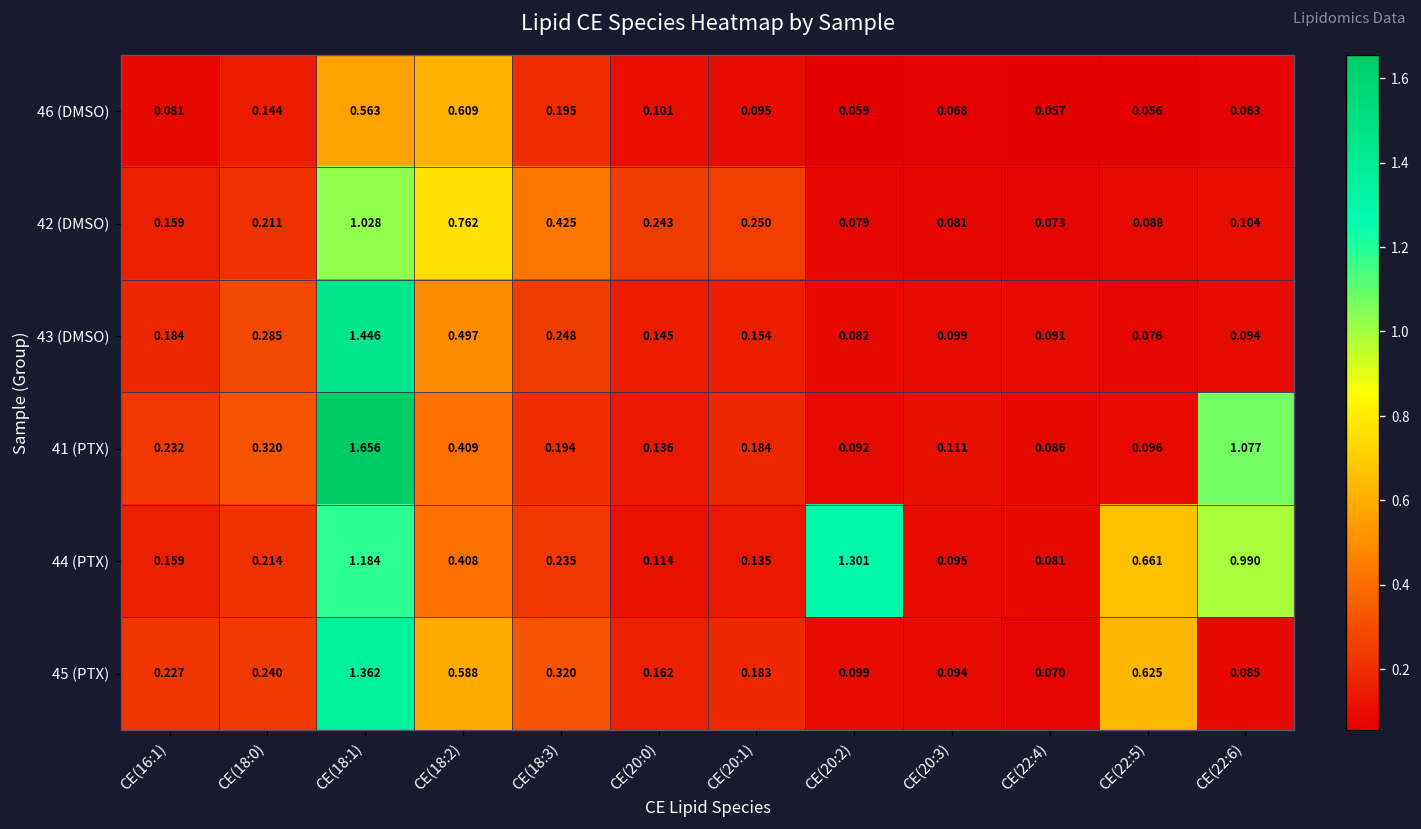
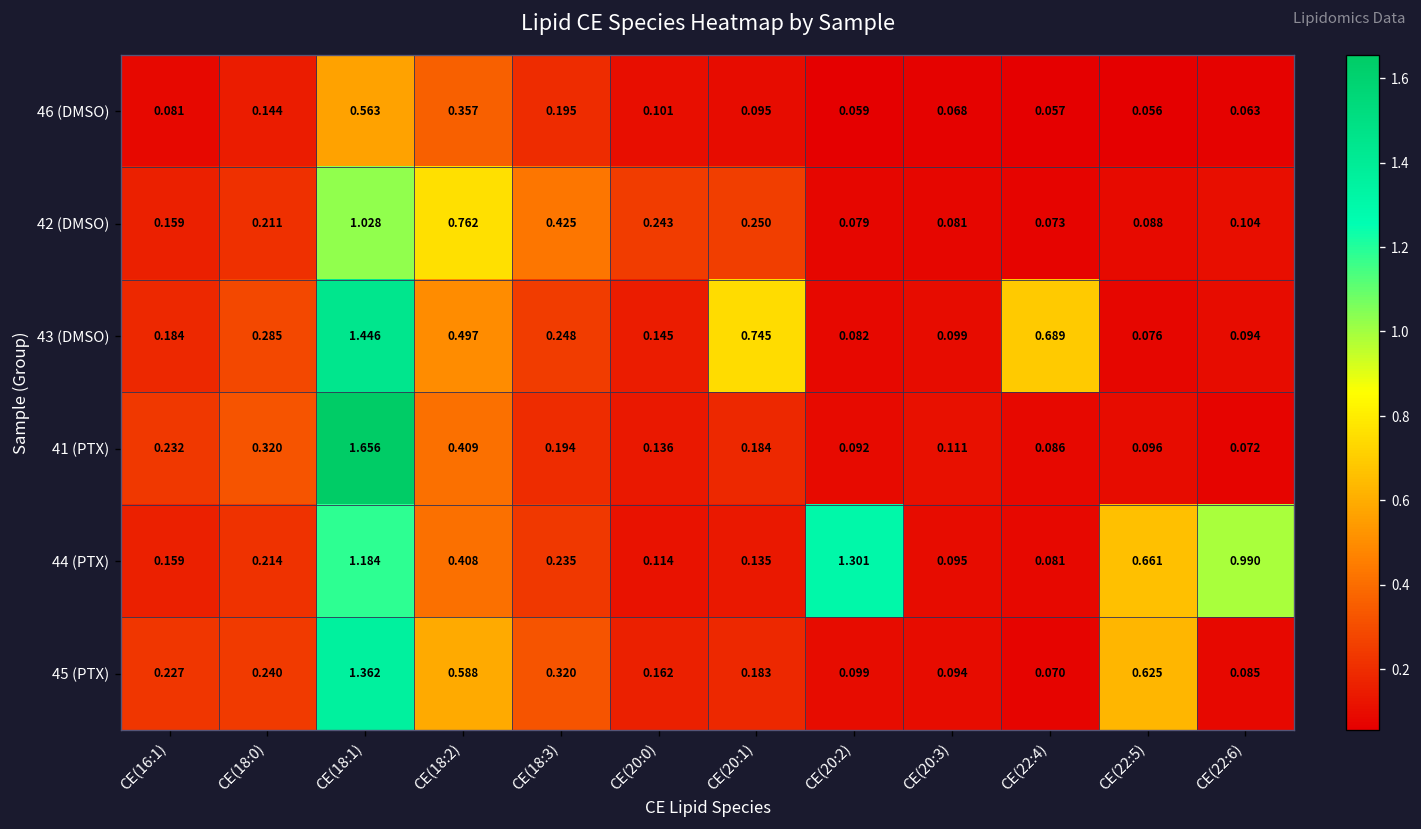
  {
    "46 (DMSO)": {
      "CE(16:1)": 0.081,
      "CE(18:0)": 0.144,
      "CE(18:1)": 0.563,
-     "CE(18:2)": 0.609,
+     "CE(18:2)": 0.357,
      "CE(18:3)": 0.195,
      "CE(20:0)": 0.101,
      "CE(20:1)": 0.095,
      "CE(20:2)": 0.059,
      "CE(20:3)": 0.068,
      "CE(22:4)": 0.057,
      "CE(22:5)": 0.056,
      "CE(22:6)": 0.063
    },
    "42 (DMSO)": {
      "CE(16:1)": 0.159,
      "CE(18:0)": 0.211,
      "CE(18:1)": 1.028,
      "CE(18:2)": 0.762,
      "CE(18:3)": 0.425,
      "CE(20:0)": 0.243,
      "CE(20:1)": 0.250,
      "CE(20:2)": 0.079,
      "CE(20:3)": 0.081,
      "CE(22:4)": 0.073,
      "CE(22:5)": 0.088,
      "CE(22:6)": 0.104
    },
    "43 (DMSO)": {
      "CE(16:1)": 0.184,
      "CE(18:0)": 0.285,
      "CE(18:1)": 1.446,
      "CE(18:2)": 0.497,
      "CE(18:3)": 0.248,
      "CE(20:0)": 0.145,
-     "CE(20:1)": 0.154,
+     "CE(20:1)": 0.745,
      "CE(20:2)": 0.082,
      "CE(20:3)": 0.099,
-     "CE(22:4)": 0.091,
+     "CE(22:4)": 0.689,
      "CE(22:5)": 0.076,
      "CE(22:6)": 0.094
    },
    "41 (PTX)": {
      "CE(16:1)": 0.232,
      "CE(18:0)": 0.320,
      "CE(18:1)": 1.656,
      "CE(18:2)": 0.409,
      "CE(18:3)": 0.194,
      "CE(20:0)": 0.136,
      "CE(20:1)": 0.184,
      "CE(20:2)": 0.092,
      "CE(20:3)": 0.111,
      "CE(22:4)": 0.086,
      "CE(22:5)": 0.096,
-     "CE(22:6)": 1.077
+     "CE(22:6)": 0.072
    },
    "44 (PTX)": {
      "CE(16:1)": 0.159,
      "CE(18:0)": 0.214,
      "CE(18:1)": 1.184,
      "CE(18:2)": 0.408,
      "CE(18:3)": 0.235,
      "CE(20:0)": 0.114,
      "CE(20:1)": 0.135,
      "CE(20:2)": 1.301,
      "CE(20:3)": 0.095,
      "CE(22:4)": 0.081,
      "CE(22:5)": 0.661,
      "CE(22:6)": 0.990
    },
    "45 (PTX)": {
      "CE(16:1)": 0.227,
      "CE(18:0)": 0.240,
      "CE(18:1)": 1.362,
      "CE(18:2)": 0.588,
      "CE(18:3)": 0.320,
      "CE(20:0)": 0.162,
      "CE(20:1)": 0.183,
      "CE(20:2)": 0.099,
      "CE(20:3)": 0.094,
      "CE(22:4)": 0.070,
      "CE(22:5)": 0.625,
      "CE(22:6)": 0.085
    }
  }
